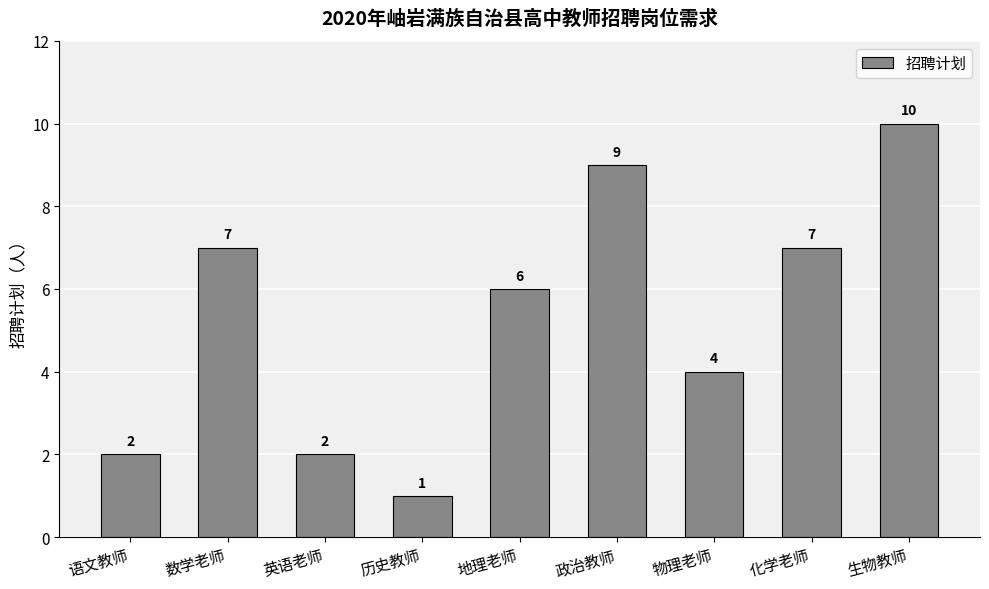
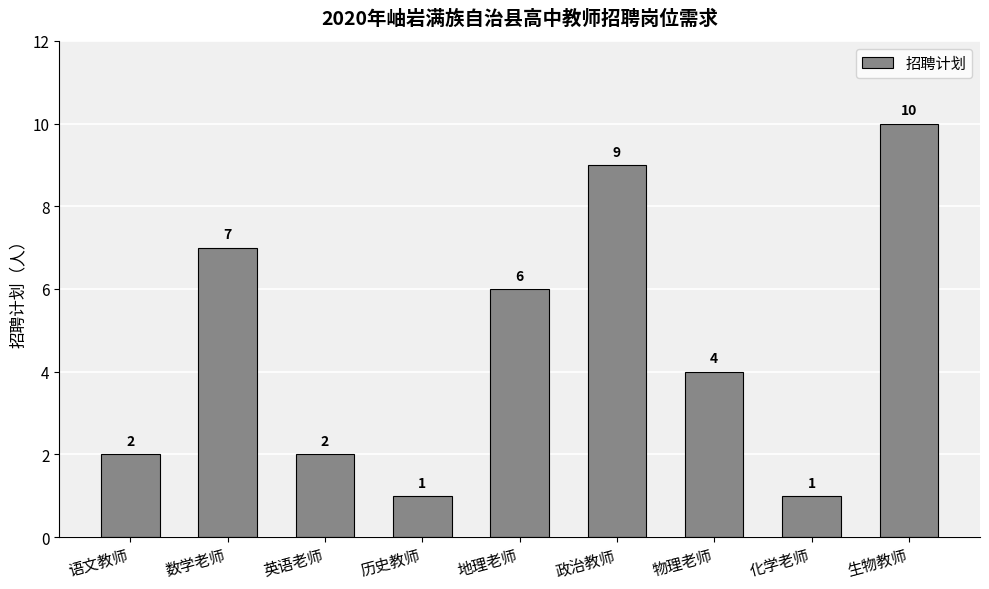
  {
    "语文教师": 2,
    "数学老师": 7,
    "英语老师": 2,
    "历史教师": 1,
    "地理老师": 6,
    "政治教师": 9,
    "物理老师": 4,
-   "化学老师": 7,
+   "化学老师": 1,
    "生物教师": 10
  }
